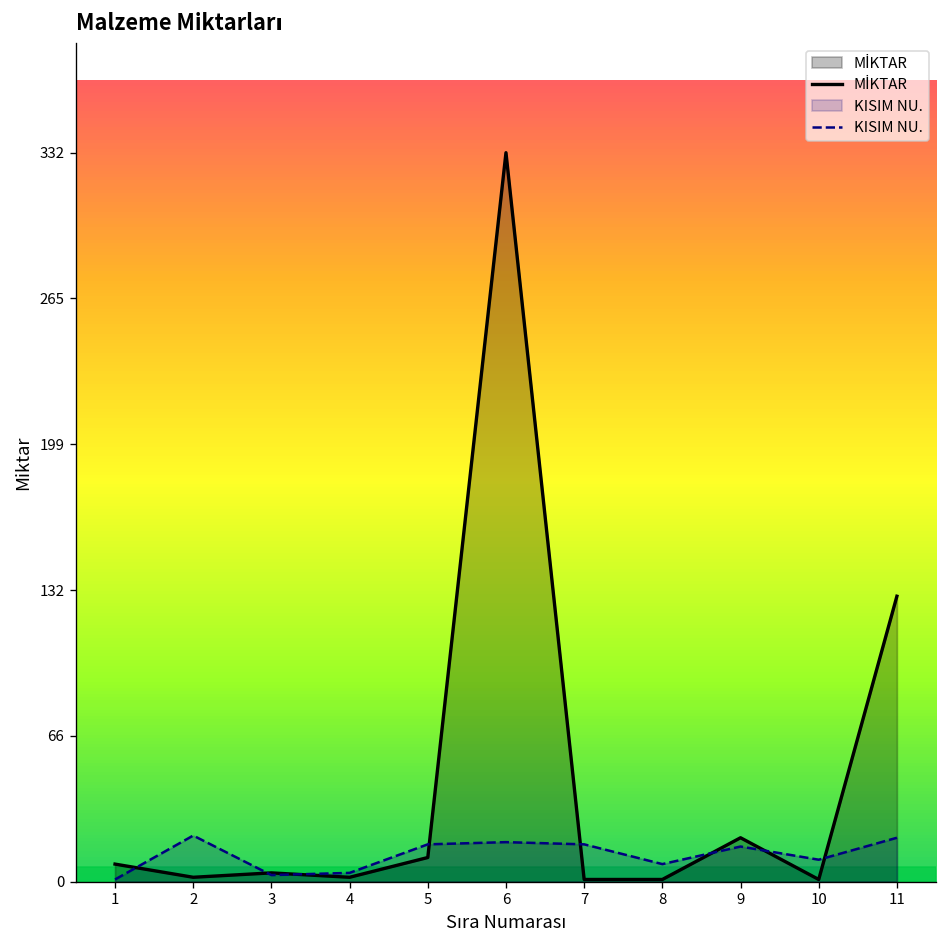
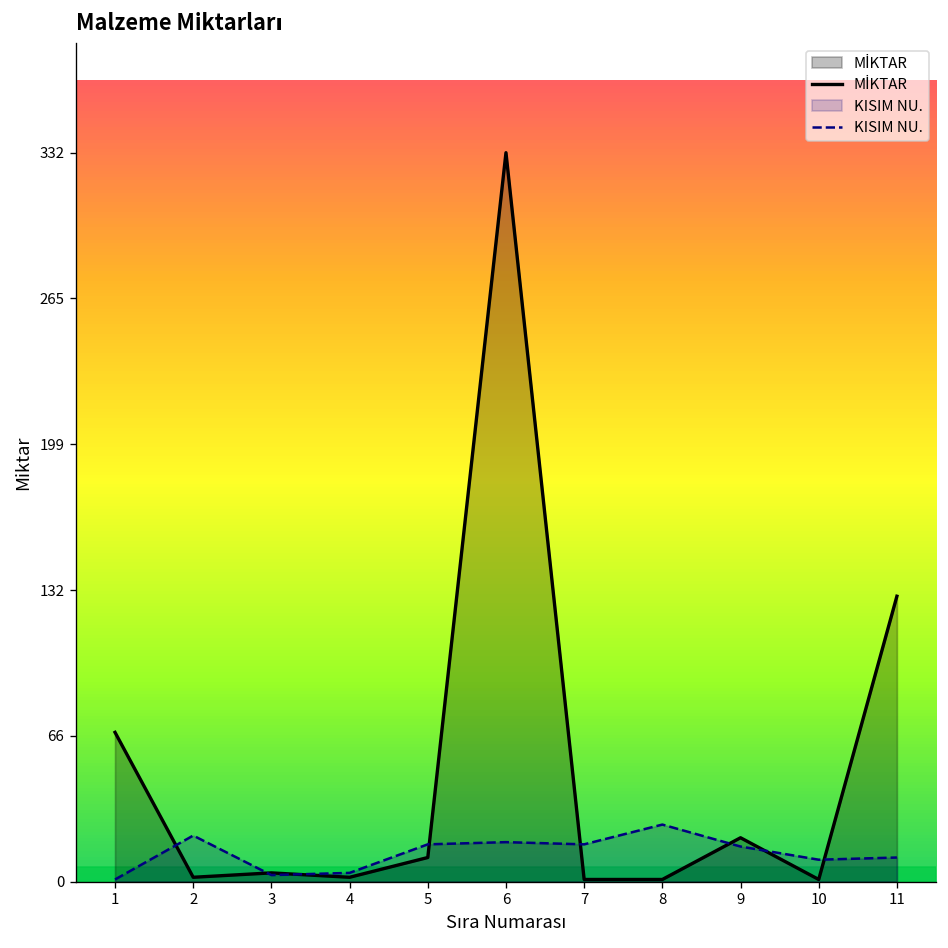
  {
    "MİKTAR": {
-     "1": 8,
+     "1": 68,
      "5": 11,
      "6": 332,
      "9": 20,
      "11": 130
    },
    "KISIM NU.": {
      "2": 21,
      "5": 17,
      "6": 18,
      "7": 17,
-     "8": 8,
+     "8": 26,
      "9": 16,
      "10": 10,
-     "11": 20
+     "11": 11
    }
  }
